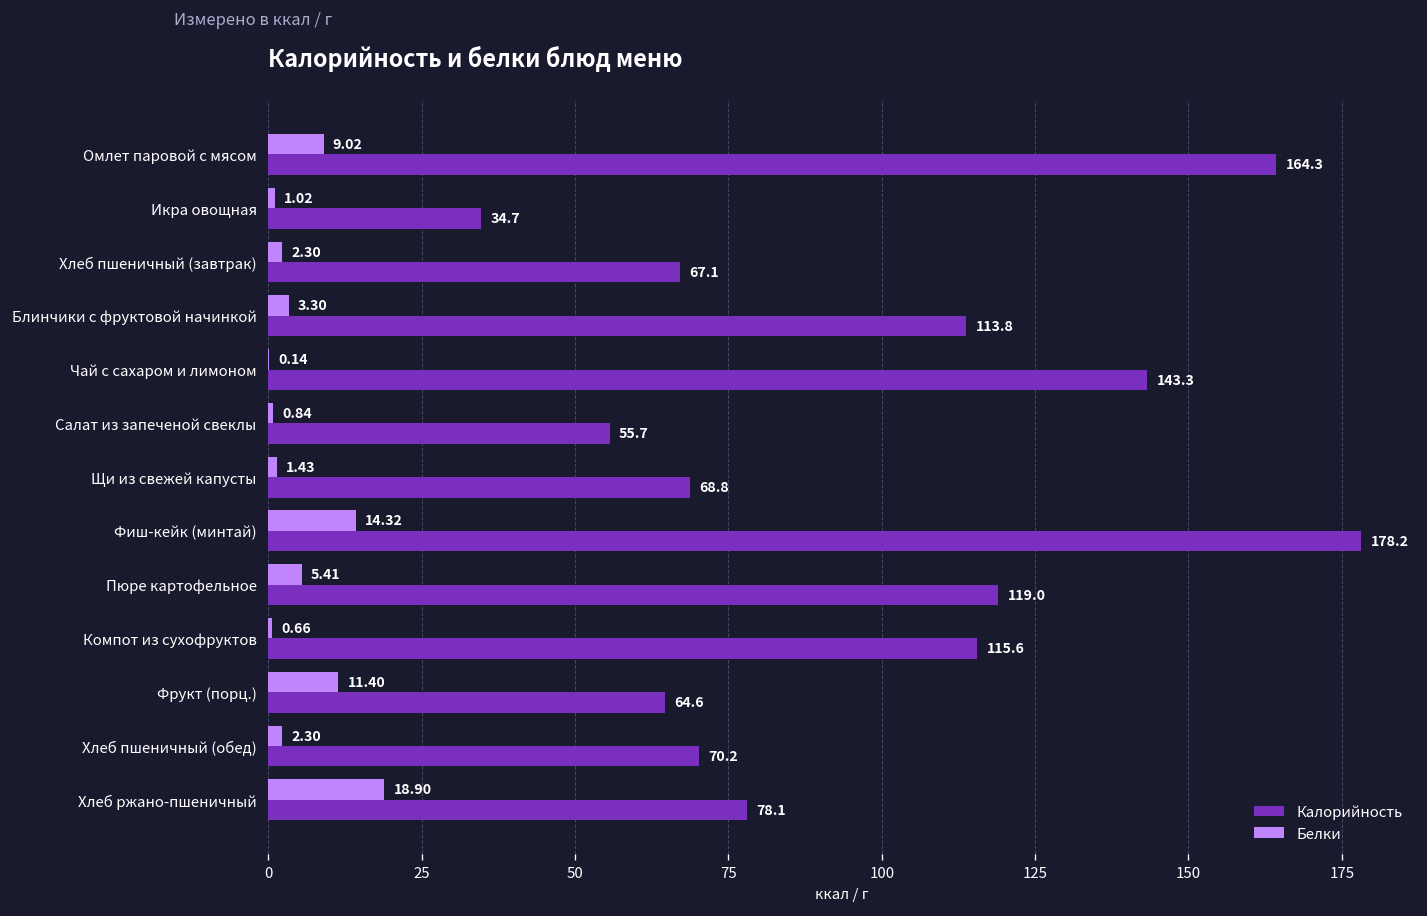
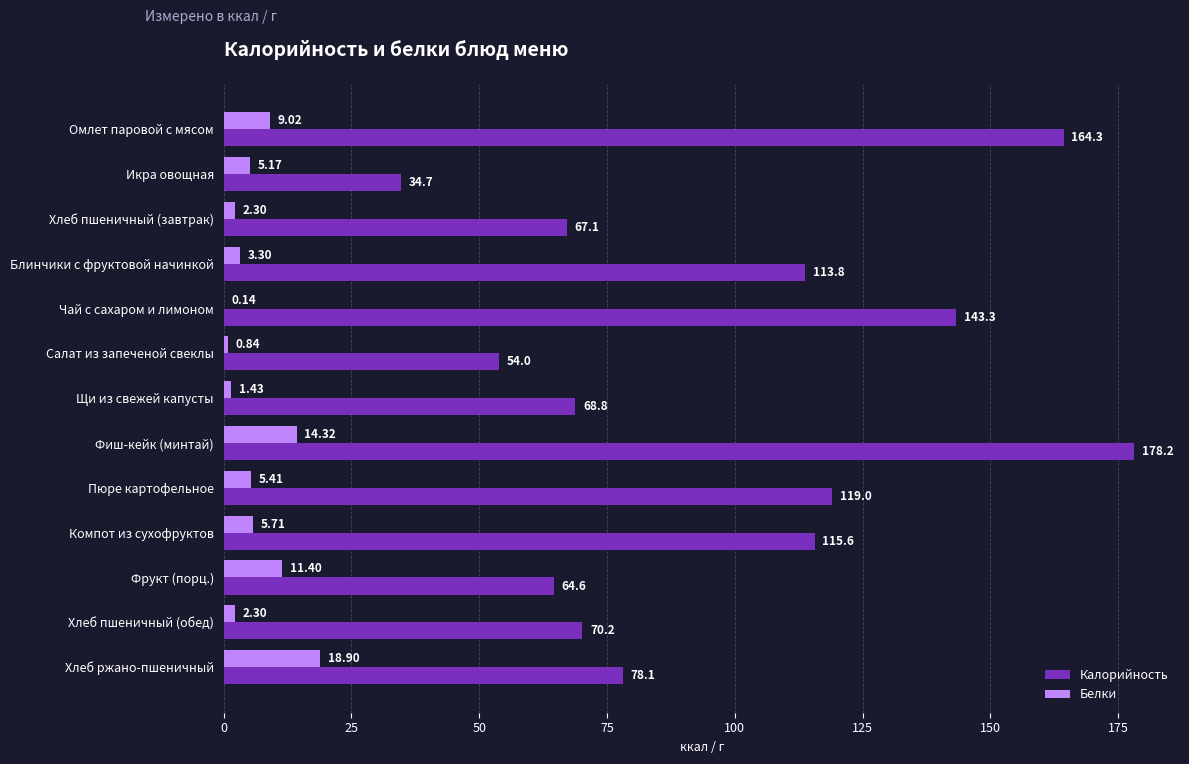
  {
    "Калорийность": {
      "Омлет паровой с мясом": 164.3,
      "Икра овощная": 34.7,
      "Хлеб пшеничный (завтрак)": 67.1,
      "Блинчики с фруктовой начинкой": 113.8,
      "Чай с сахаром и лимоном": 143.3,
-     "Салат из запеченой свеклы": 55.7,
+     "Салат из запеченой свеклы": 54.0,
      "Щи из свежей капусты": 68.8,
      "Фиш-кейк (минтай)": 178.2,
      "Пюре картофельное": 119.0,
      "Компот из сухофруктов": 115.6,
      "Фрукт (порц.)": 64.6,
      "Хлеб пшеничный (обед)": 70.2,
      "Хлеб ржано-пшеничный": 78.1
    },
    "Белки": {
      "Омлет паровой с мясом": 9.02,
-     "Икра овощная": 1.02,
+     "Икра овощная": 5.17,
      "Хлеб пшеничный (завтрак)": 2.30,
      "Блинчики с фруктовой начинкой": 3.30,
      "Чай с сахаром и лимоном": 0.14,
      "Салат из запеченой свеклы": 0.84,
      "Щи из свежей капусты": 1.43,
      "Фиш-кейк (минтай)": 14.32,
      "Пюре картофельное": 5.41,
-     "Компот из сухофруктов": 0.66,
+     "Компот из сухофруктов": 5.71,
      "Фрукт (порц.)": 11.40,
      "Хлеб пшеничный (обед)": 2.30,
      "Хлеб ржано-пшеничный": 18.90
    }
  }
